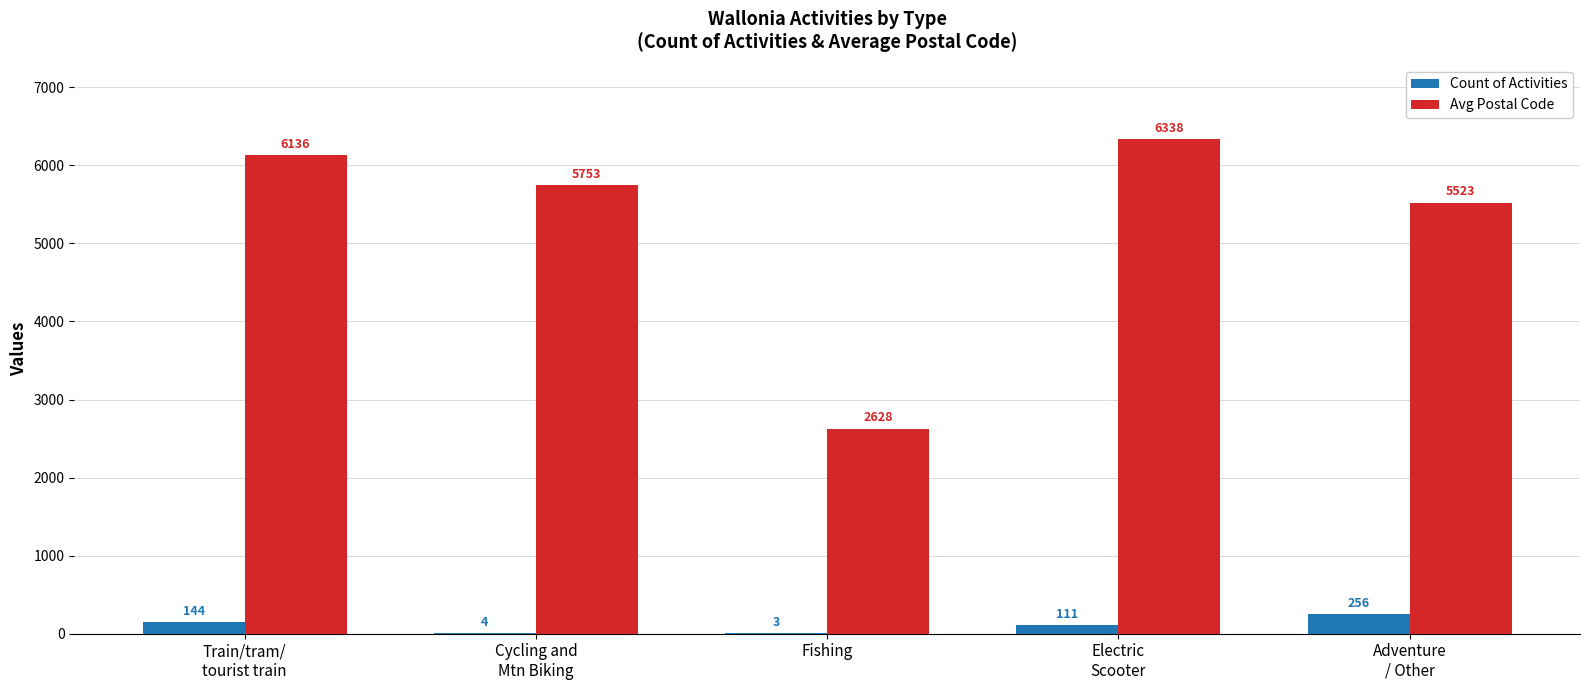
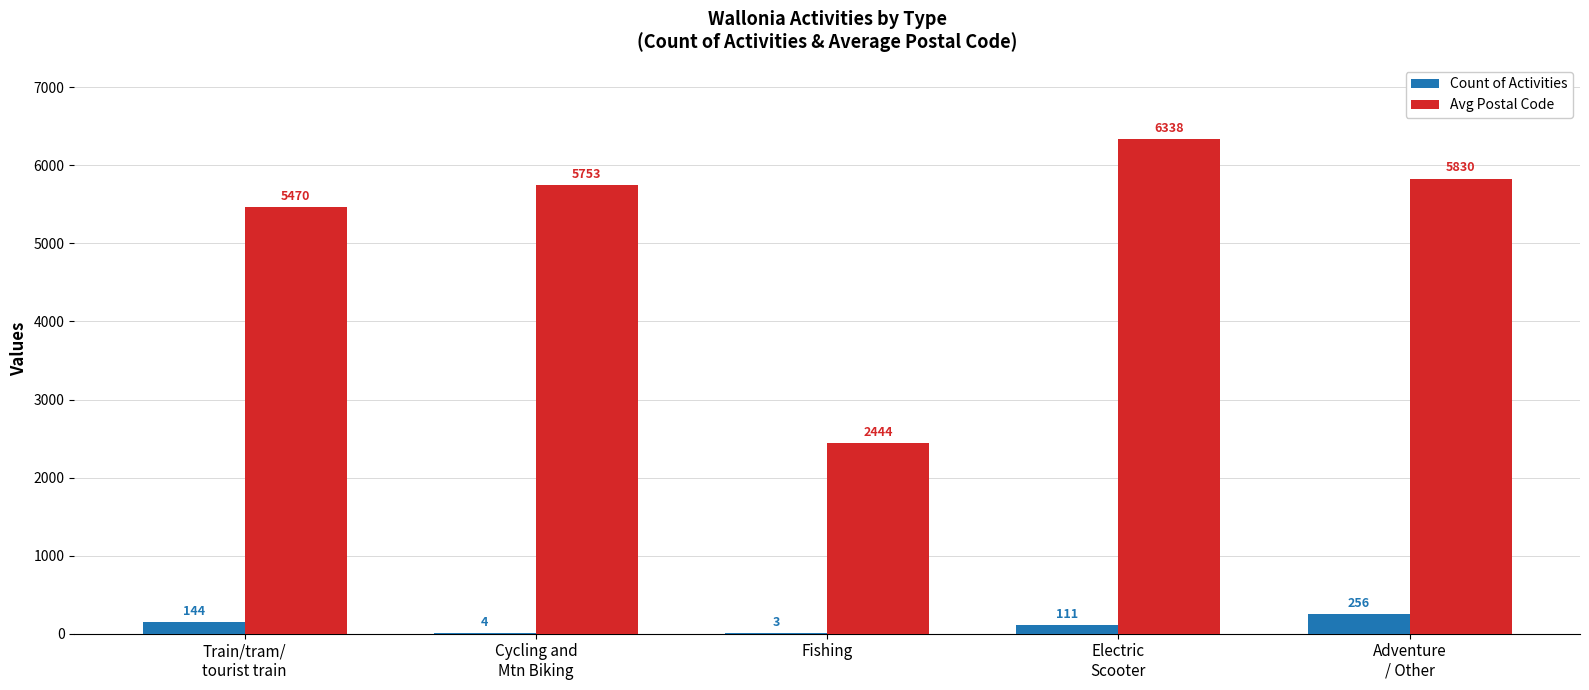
  {
    "Count of Activities": {
      "Train/tram/ tourist train": 144,
      "Cycling and Mtn Biking": 4,
      "Fishing": 3,
      "Electric Scooter": 111,
      "Adventure / Other": 256
    },
    "Avg Postal Code": {
-     "Train/tram/ tourist train": 6136,
+     "Train/tram/ tourist train": 5470,
      "Cycling and Mtn Biking": 5753,
-     "Fishing": 2628,
+     "Fishing": 2444,
      "Electric Scooter": 6338,
-     "Adventure / Other": 5523
+     "Adventure / Other": 5830
    }
  }
